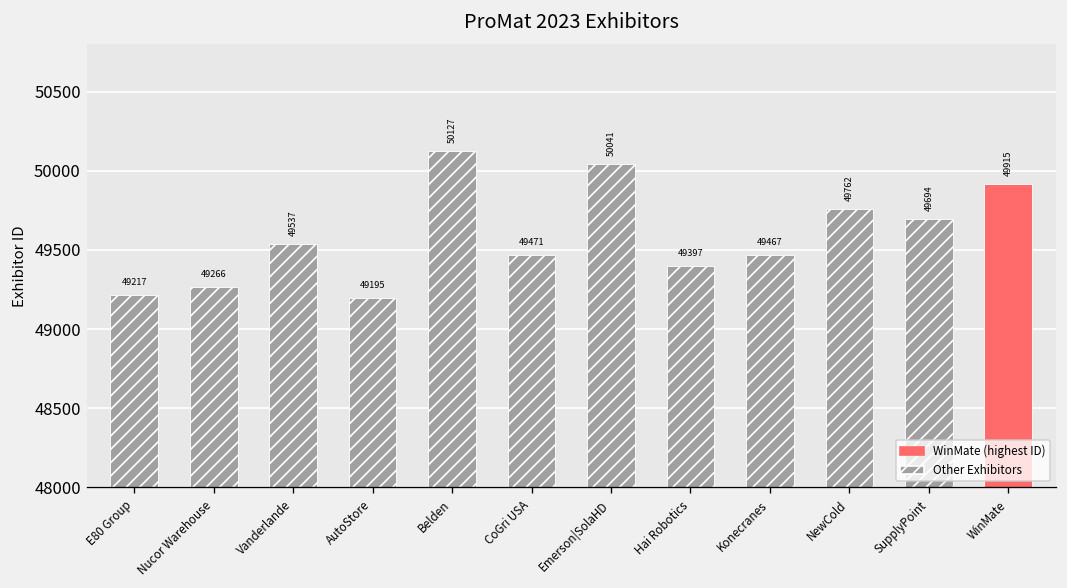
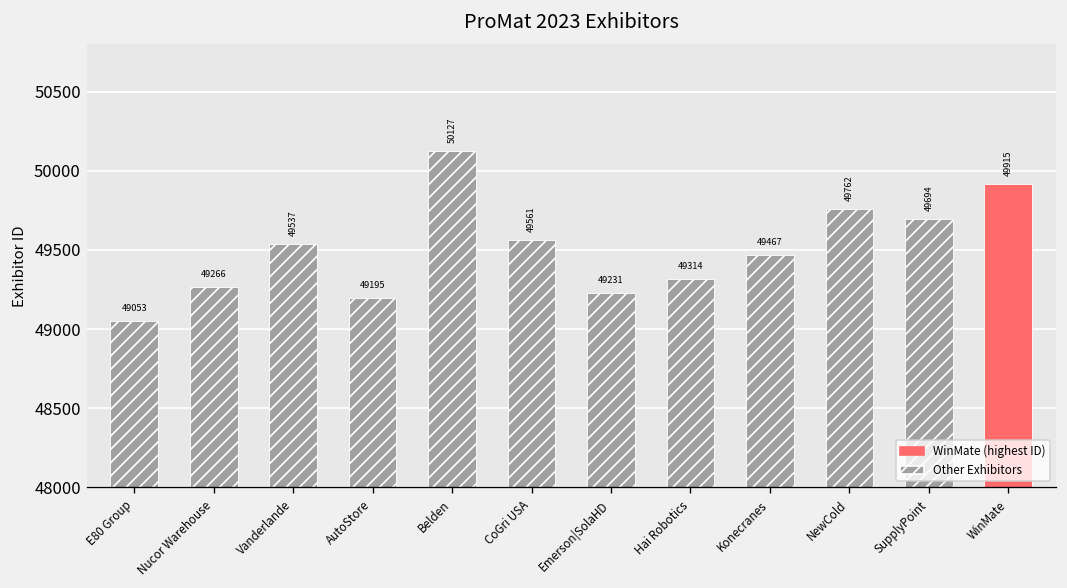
  {
-   "E80 Group": 49217,
+   "E80 Group": 49053,
    "Nucor Warehouse": 49266,
    "Vanderlande": 49537,
    "AutoStore": 49195,
    "Belden": 50127,
-   "CoGri USA": 49471,
-   "Emerson|SolaHD": 50041,
-   "Hai Robotics": 49397,
+   "CoGri USA": 49561,
+   "Emerson|SolaHD": 49231,
+   "Hai Robotics": 49314,
    "Konecranes": 49467,
    "NewCold": 49762,
    "SupplyPoint": 49694,
    "WinMate": 49915
  }
